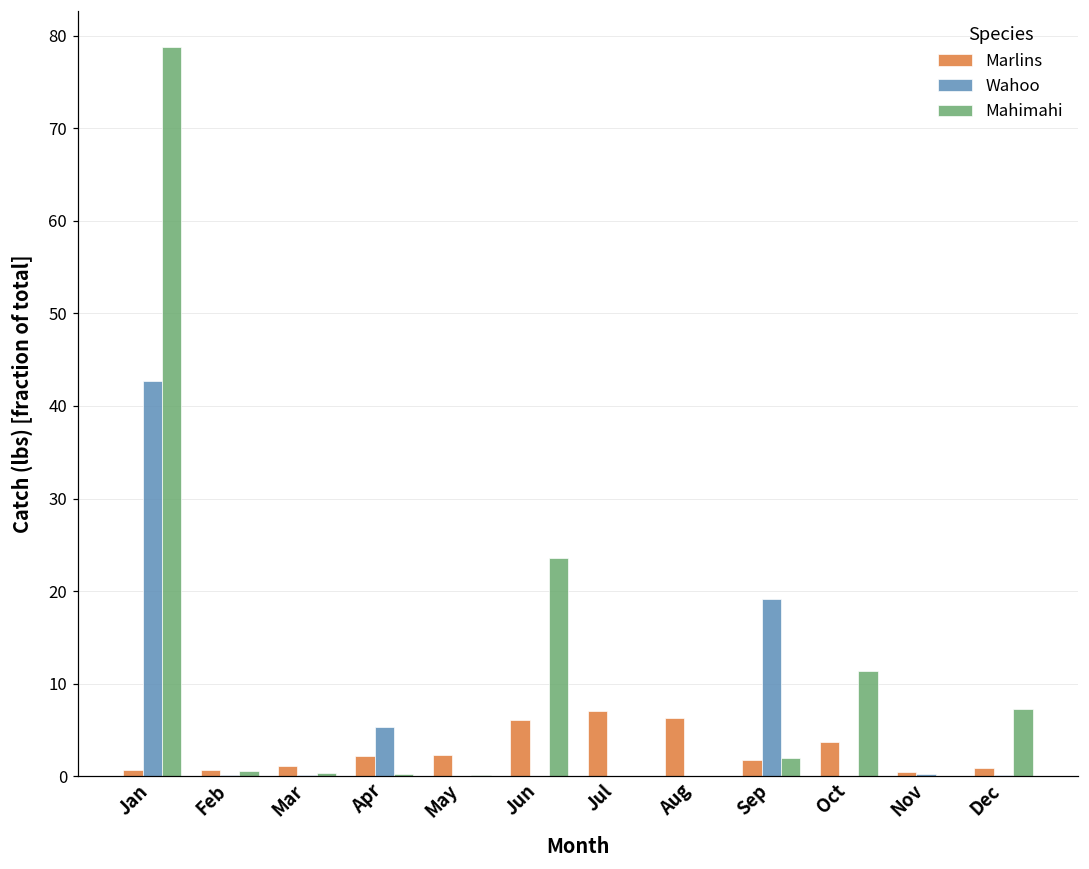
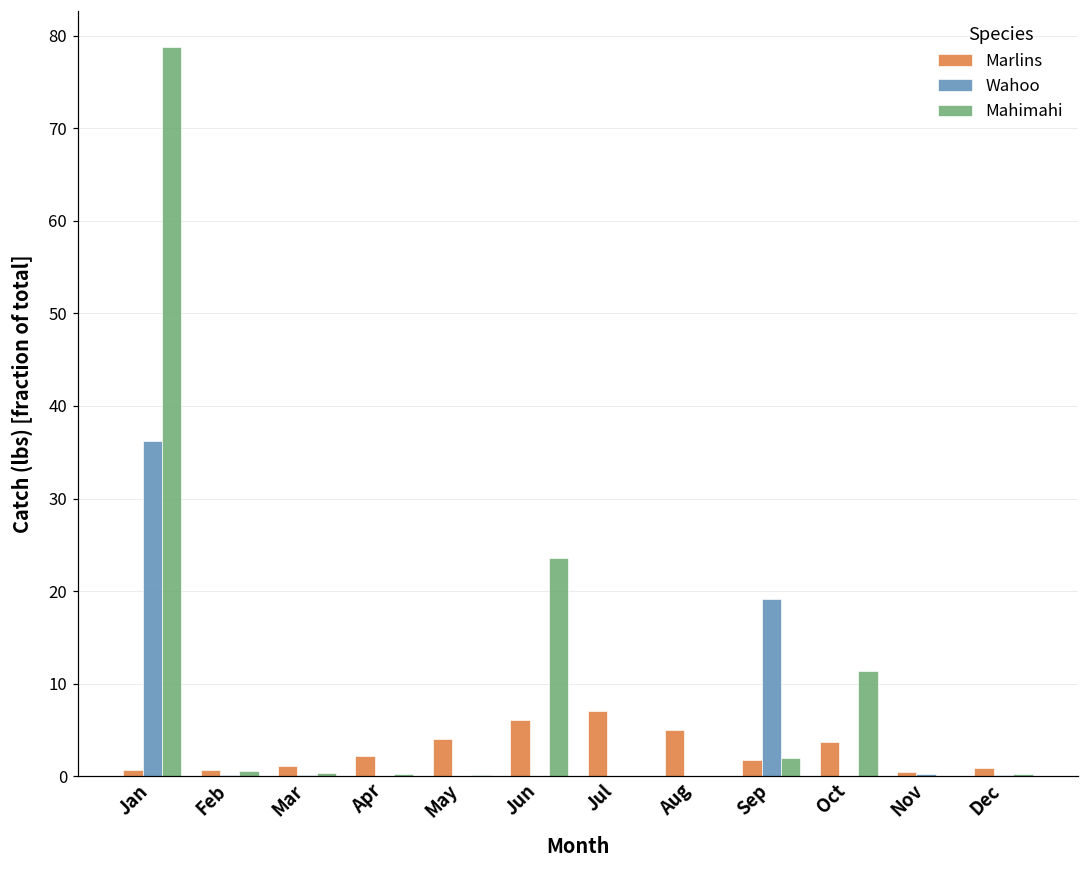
  {
    "Marlins": {
      "Jan": 1,
      "Feb": 1,
      "Mar": 1,
      "Apr": 2,
-     "May": 2,
+     "May": 4,
      "Jun": 6,
      "Jul": 7,
-     "Aug": 6,
+     "Aug": 5,
      "Sep": 2,
      "Oct": 4,
      "Nov": 0,
      "Dec": 1
    },
    "Wahoo": {
-     "Jan": 43,
-     "Apr": 5,
+     "Jan": 36,
+     "Apr": 0,
      "Sep": 19
    },
    "Mahimahi": {
      "Jan": 79,
      "Feb": 1,
      "Mar": 0,
      "Jun": 24,
      "Jul": 0,
      "Sep": 2,
      "Oct": 11,
-     "Dec": 7
+     "Dec": 0
    }
  }
